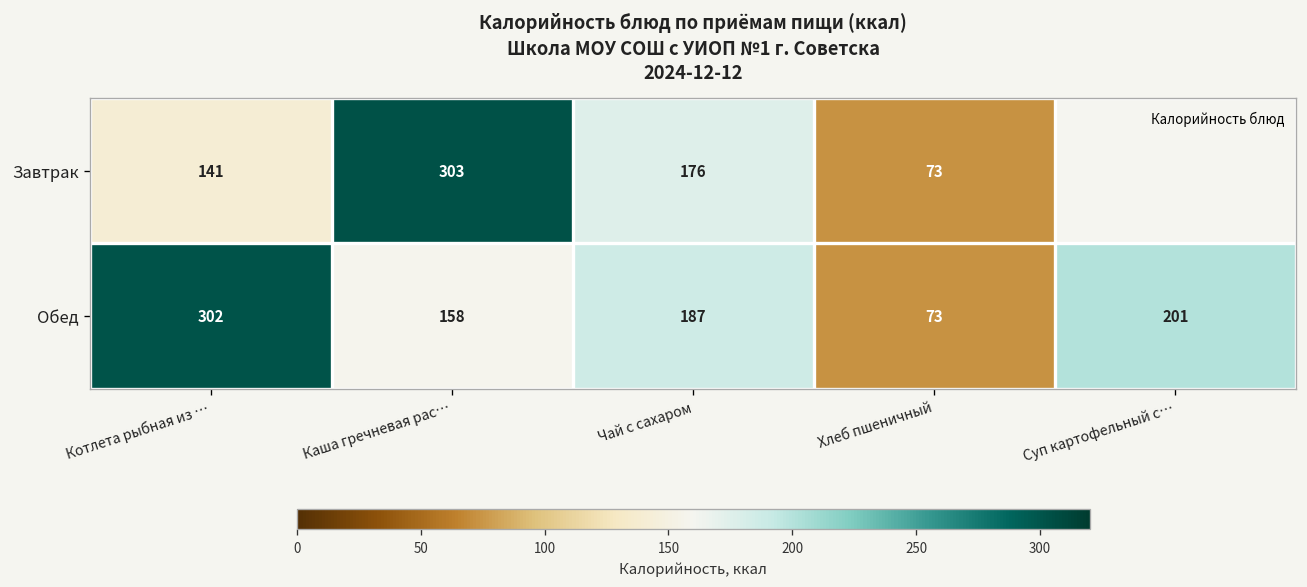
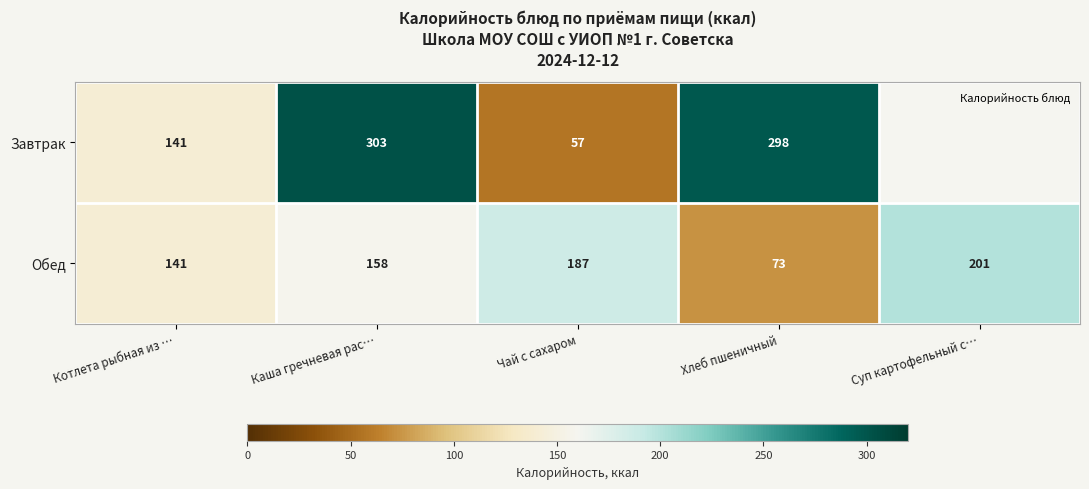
  {
    "Завтрак": {
      "Котлета рыбная из …": 141,
      "Каша гречневая рас…": 303,
-     "Чай с сахаром": 176,
-     "Хлеб пшеничный": 73
+     "Чай с сахаром": 57,
+     "Хлеб пшеничный": 298
    },
    "Обед": {
-     "Котлета рыбная из …": 302,
+     "Котлета рыбная из …": 141,
      "Каша гречневая рас…": 158,
      "Чай с сахаром": 187,
      "Хлеб пшеничный": 73,
      "Суп картофельный с…": 201
    }
  }
